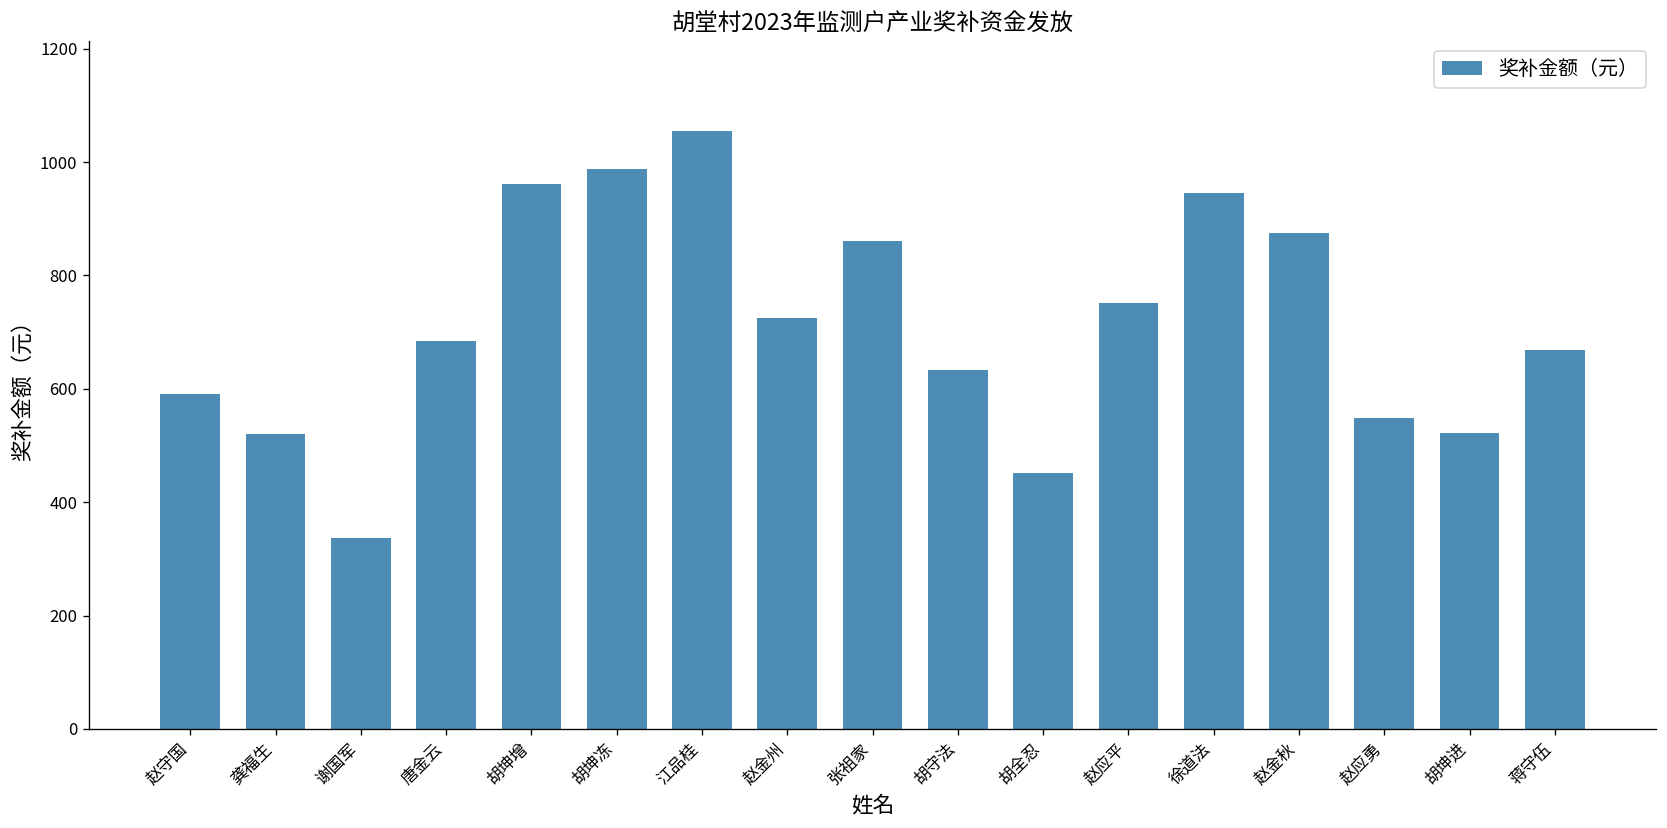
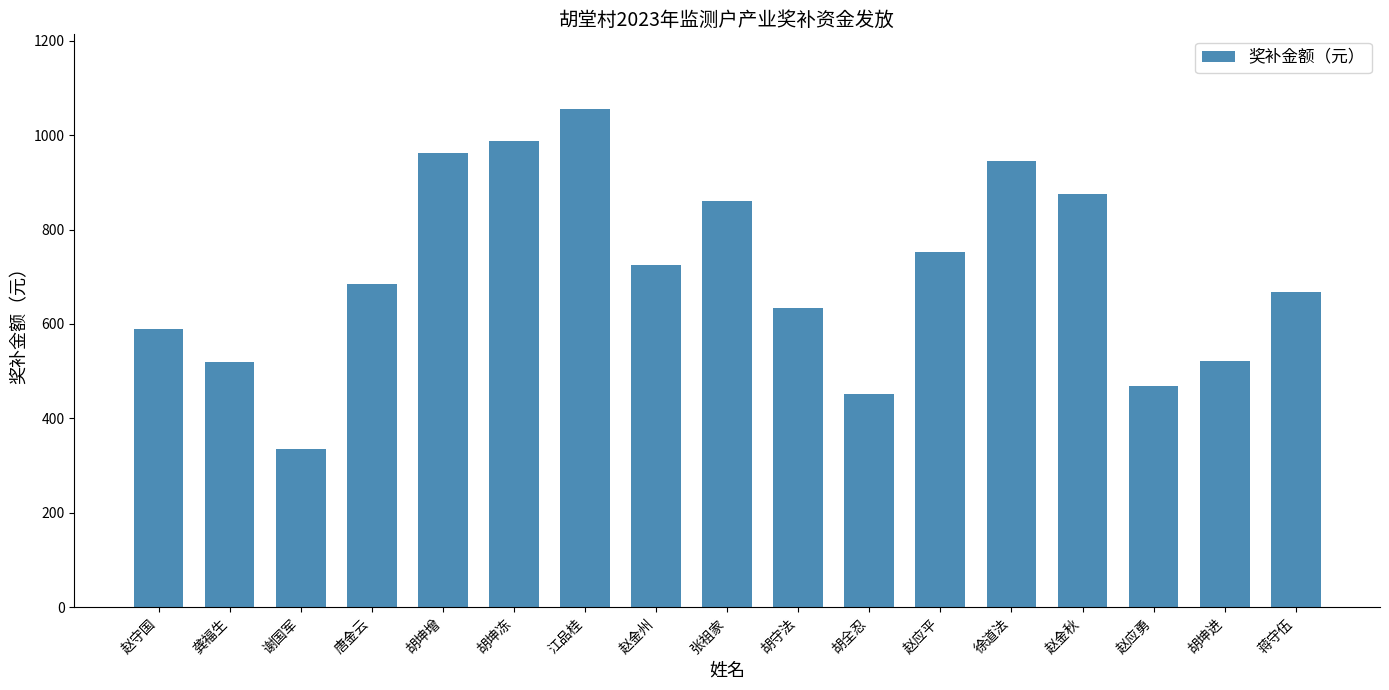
  {
    "赵守国": 590,
    "龚福生": 520,
    "谢国军": 340,
    "唐金云": 680,
    "胡坤增": 960,
    "胡坤冻": 990,
    "江品桂": 1060,
    "赵金州": 730,
    "张祖家": 860,
    "胡守法": 630,
    "胡全忍": 450,
    "赵应平": 750,
    "徐道法": 950,
    "赵金秋": 880,
-   "赵应勇": 550,
+   "赵应勇": 470,
    "胡坤进": 520,
    "蒋守伍": 670
  }
